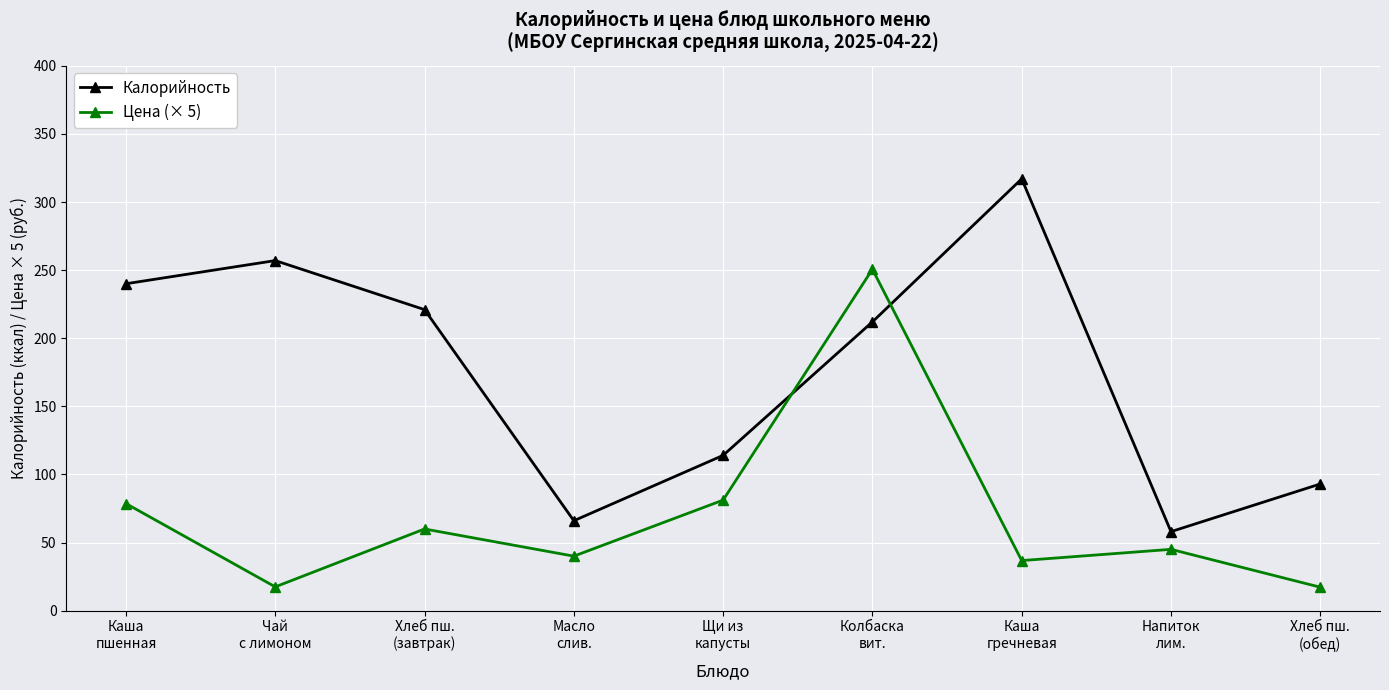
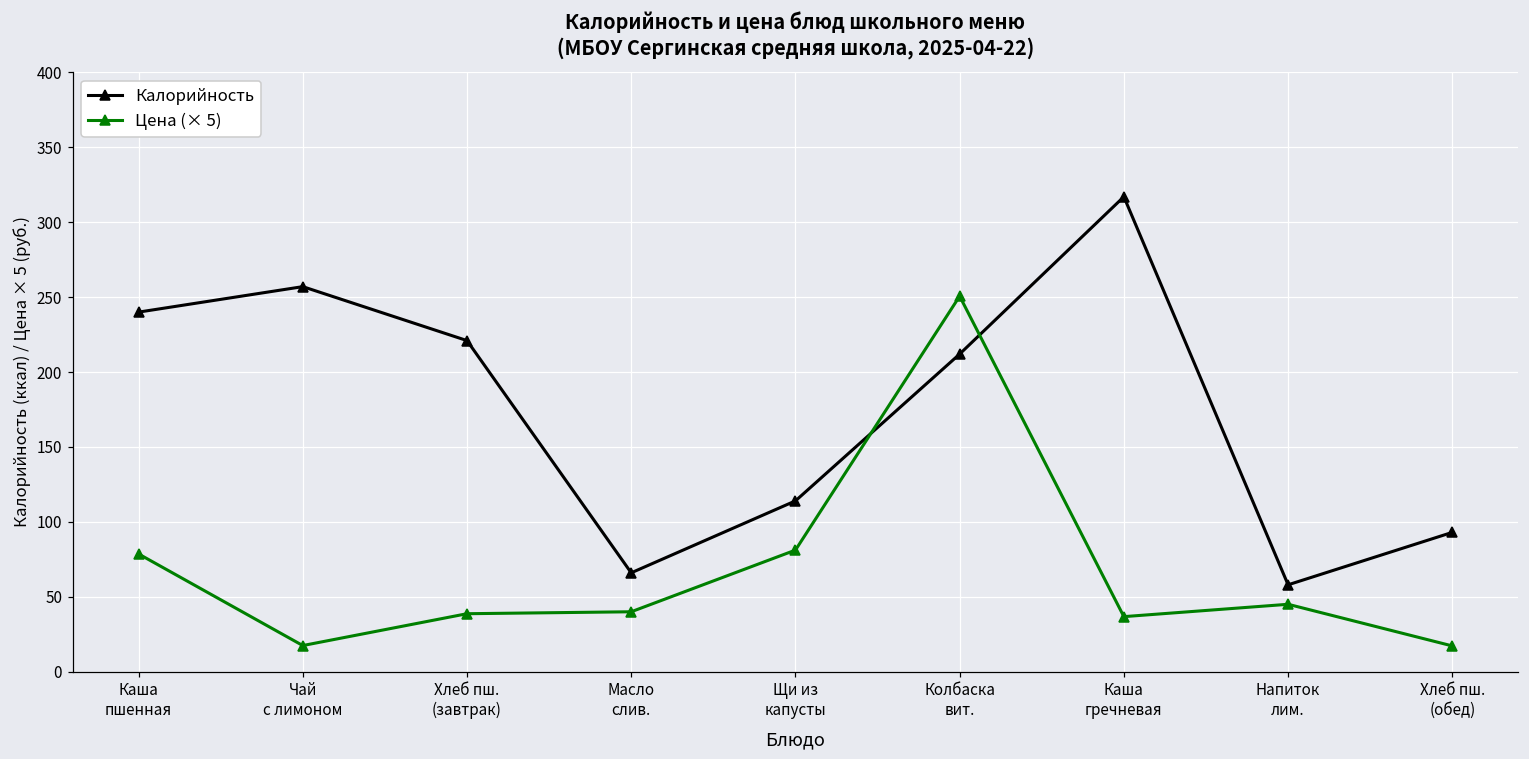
  {
    "Калорийность": {
      "Каша пшенная": 240,
      "Чай с лимоном": 257,
      "Хлеб пш. (завтрак)": 221,
      "Масло слив.": 66,
      "Щи из капусты": 114,
      "Колбаска вит.": 212,
      "Каша гречневая": 317,
      "Напиток лим.": 58,
      "Хлеб пш. (обед)": 93
    },
    "Цена (× 5)": {
      "Каша пшенная": 79,
      "Чай с лимоном": 17,
-     "Хлеб пш. (завтрак)": 60,
+     "Хлеб пш. (завтрак)": 39,
      "Масло слив.": 40,
      "Щи из капусты": 81,
      "Колбаска вит.": 251,
      "Каша гречневая": 37,
      "Напиток лим.": 45,
      "Хлеб пш. (обед)": 17
    }
  }
